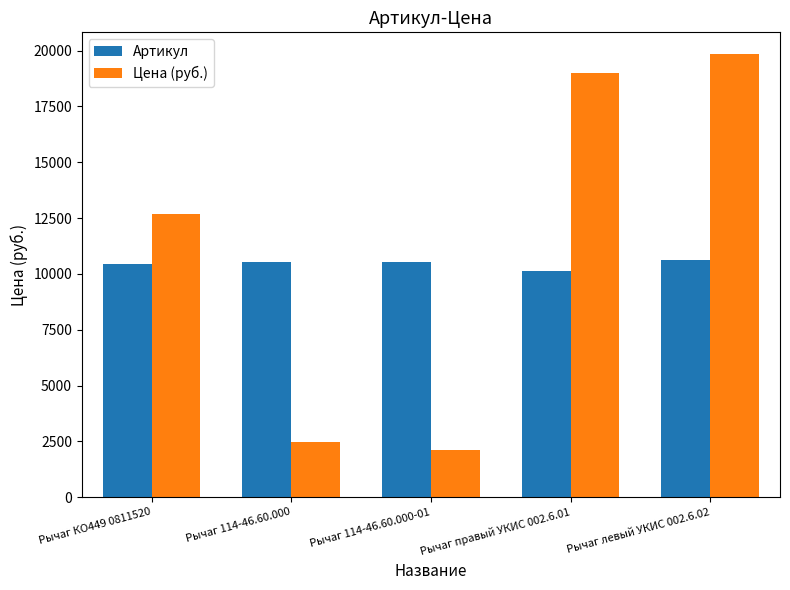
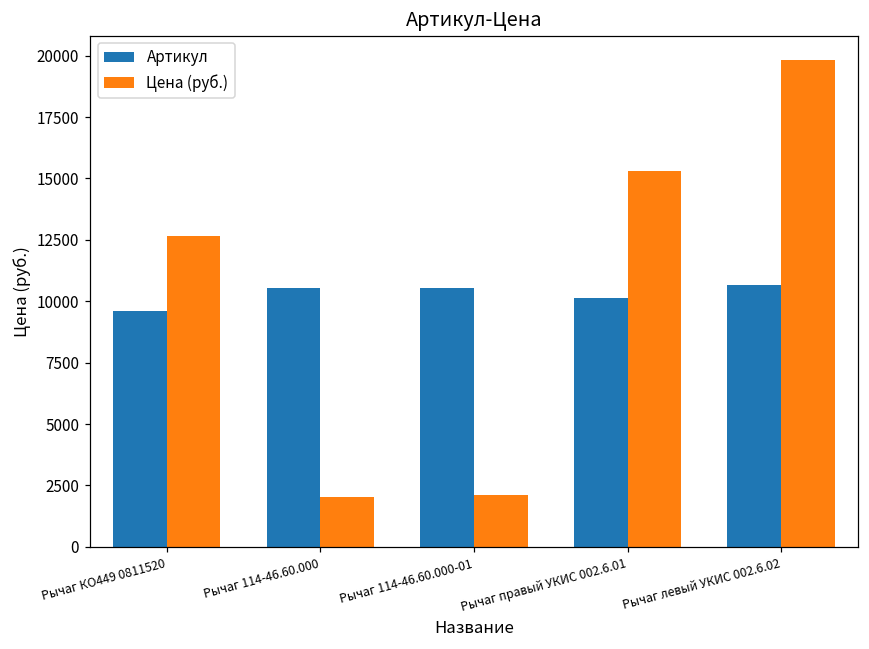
  {
    "Артикул": {
-     "Рычаг КО449 0811520": 10400,
+     "Рычаг КО449 0811520": 9600,
      "Рычаг 114-46.60.000": 10500,
      "Рычаг 114-46.60.000-01": 10500,
      "Рычаг правый УКИС 002.6.01": 10100,
      "Рычаг левый УКИС 002.6.02": 10600
    },
    "Цена (руб.)": {
      "Рычаг КО449 0811520": 12700,
-     "Рычаг 114-46.60.000": 2500,
+     "Рычаг 114-46.60.000": 2000,
      "Рычаг 114-46.60.000-01": 2100,
-     "Рычаг правый УКИС 002.6.01": 19000,
+     "Рычаг правый УКИС 002.6.01": 15300,
      "Рычаг левый УКИС 002.6.02": 19800
    }
  }
